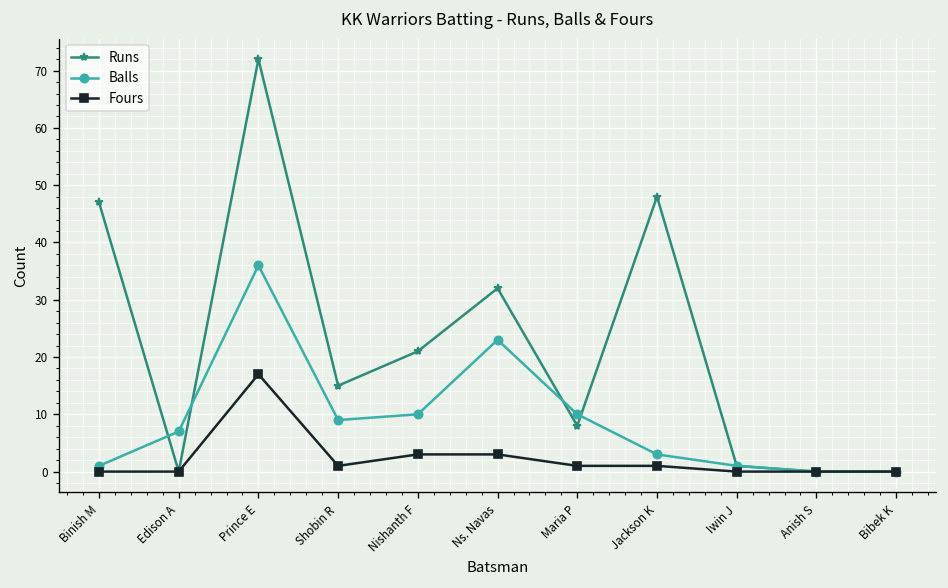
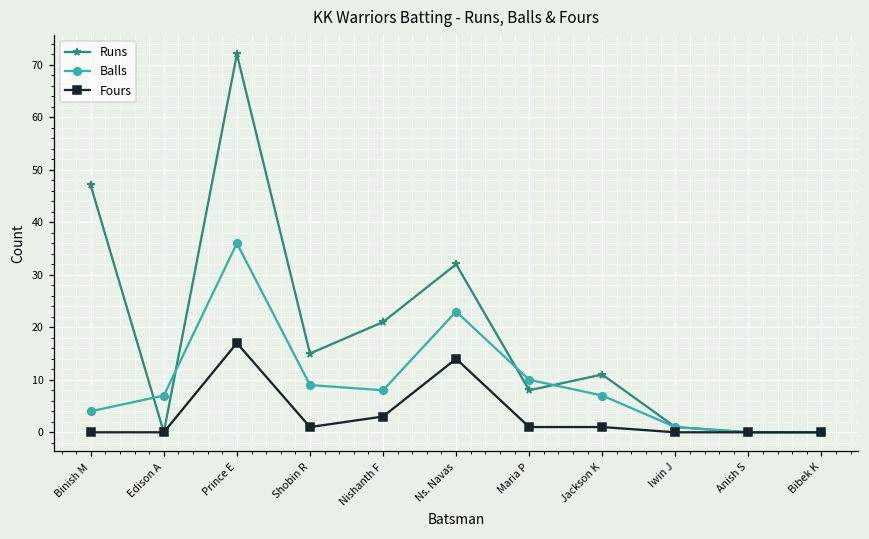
  {
    "Runs": {
      "Binish M": 47,
      "Prince E": 72,
      "Shobin R": 15,
      "Nishanth F": 21,
      "Ns. Navas": 32,
      "Maria P": 8,
-     "Jackson K": 48
+     "Jackson K": 11
    },
    "Balls": {
-     "Binish M": 1,
+     "Binish M": 4,
      "Edison A": 7,
      "Prince E": 36,
      "Shobin R": 9,
-     "Nishanth F": 10,
+     "Nishanth F": 8,
      "Ns. Navas": 23,
      "Maria P": 10,
-     "Jackson K": 3
+     "Jackson K": 7
    },
    "Fours": {
      "Binish M": 0,
      "Prince E": 17,
      "Shobin R": 1,
      "Nishanth F": 3,
-     "Ns. Navas": 3,
+     "Ns. Navas": 14,
      "Maria P": 1,
      "Jackson K": 1,
      "Iwin J": 0
    }
  }
